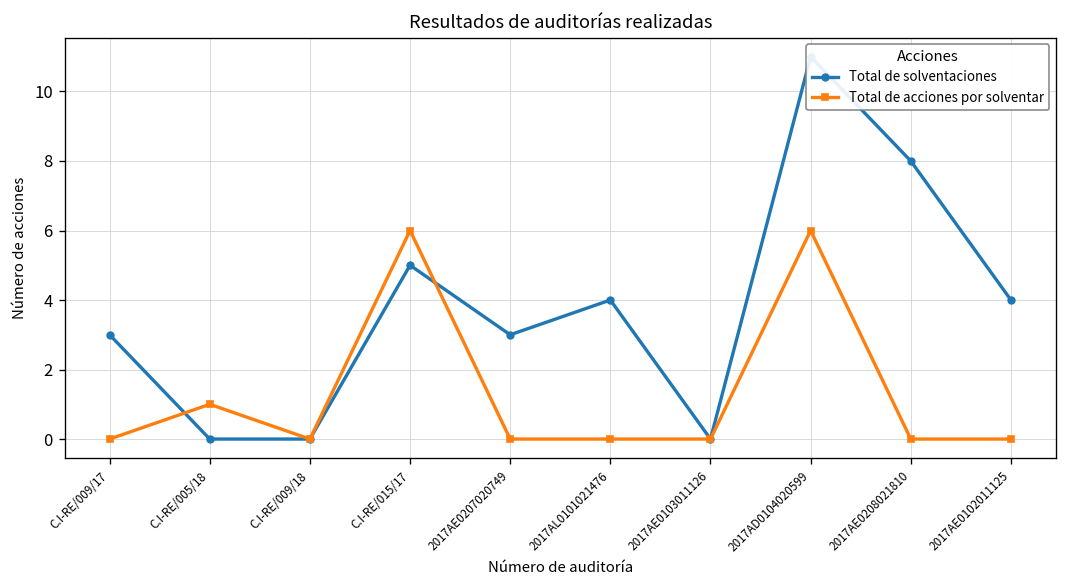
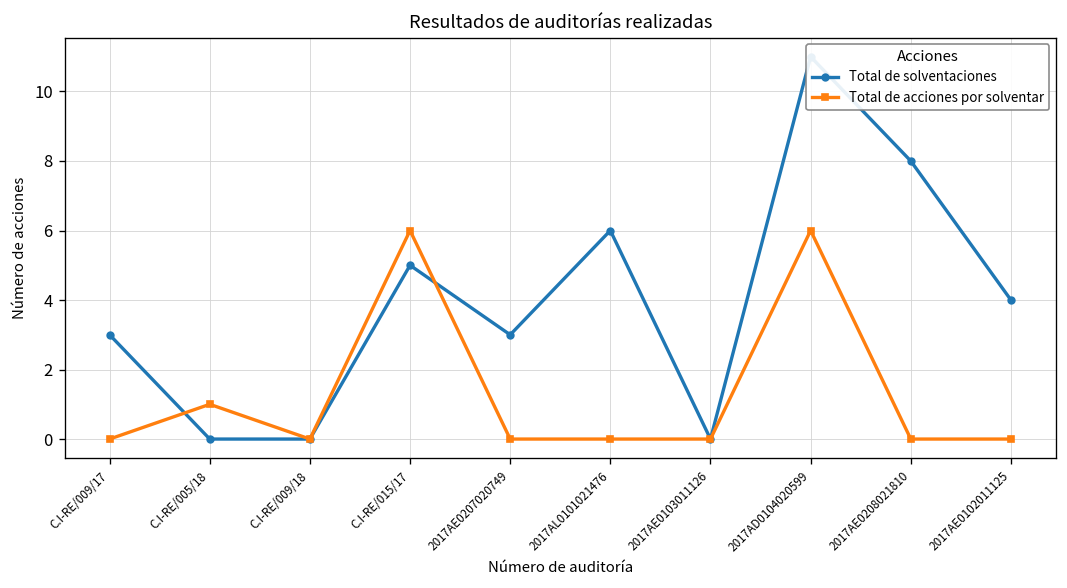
  {
    "Total de solventaciones": {
      "C.I-RE/009/17": 3,
      "C.I-RE/005/18": 0,
      "C.I-RE/015/17": 5,
      "2017AE0207020749": 3,
-     "2017AL0101021476": 4,
+     "2017AL0101021476": 6,
      "2017AE0208021810": 8,
      "2017AE0102011125": 4
    },
    "Total de acciones por solventar": {
      "C.I-RE/009/17": 0,
      "C.I-RE/005/18": 1,
      "C.I-RE/015/17": 6,
      "2017AE0207020749": 0,
      "2017AL0101021476": 0,
      "2017AD0104020599": 6,
      "2017AE0208021810": 0,
      "2017AE0102011125": 0
    }
  }
